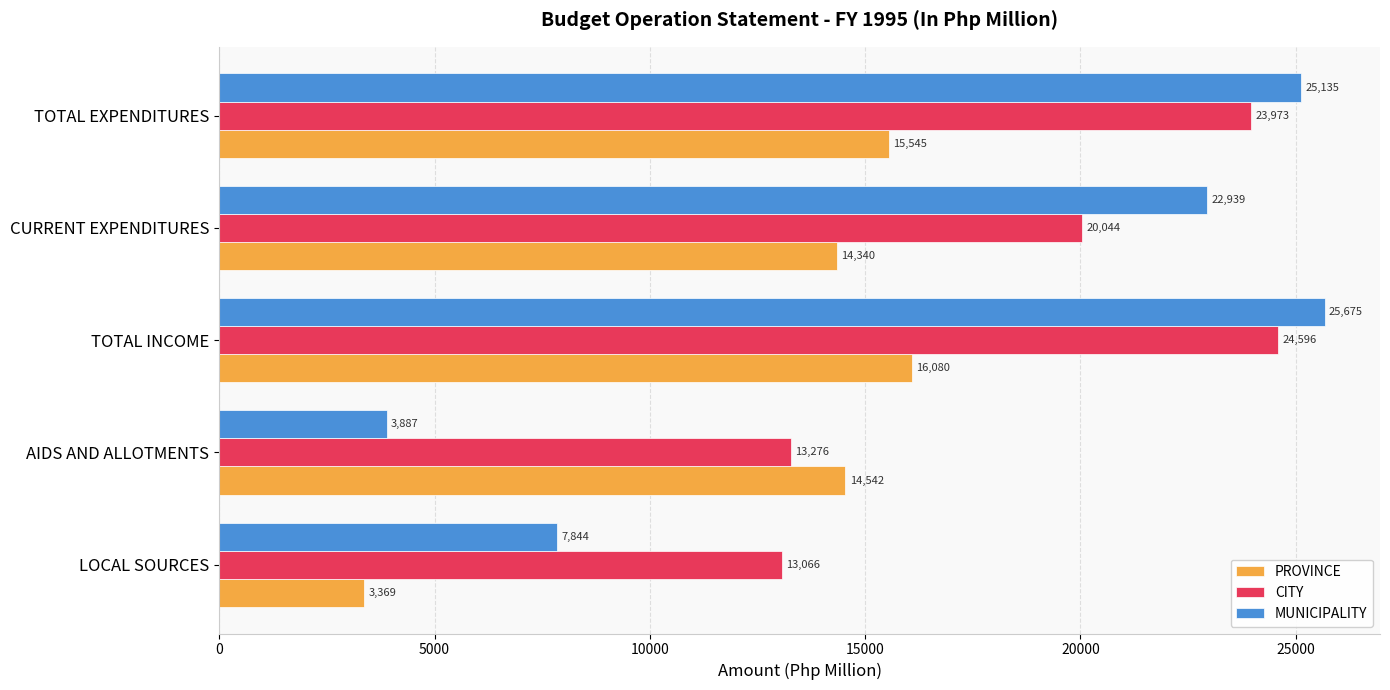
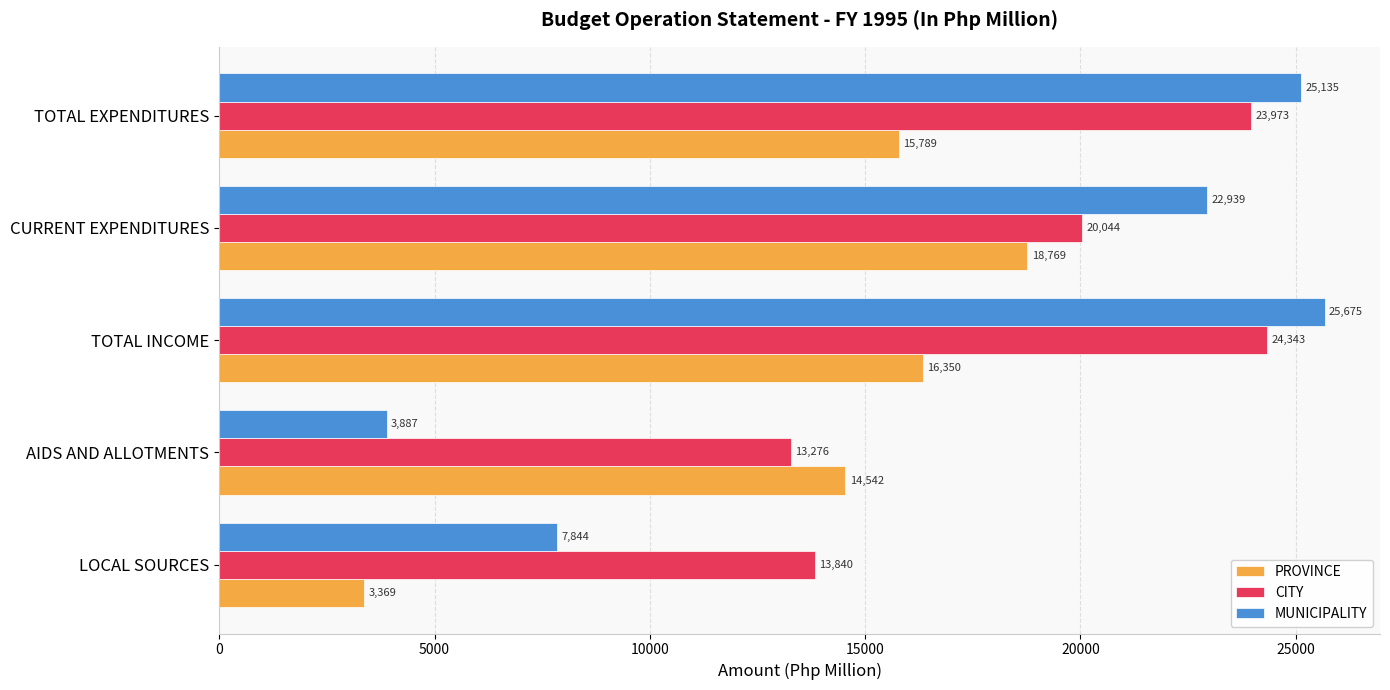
  {
    "PROVINCE": {
-     "TOTAL EXPENDITURES": "15,545",
-     "CURRENT EXPENDITURES": "14,340",
-     "TOTAL INCOME": "16,080",
+     "TOTAL EXPENDITURES": "15,789",
+     "CURRENT EXPENDITURES": "18,769",
+     "TOTAL INCOME": "16,350",
      "AIDS AND ALLOTMENTS": "14,542",
      "LOCAL SOURCES": "3,369"
    },
    "CITY": {
      "TOTAL EXPENDITURES": "23,973",
      "CURRENT EXPENDITURES": "20,044",
-     "TOTAL INCOME": "24,596",
+     "TOTAL INCOME": "24,343",
      "AIDS AND ALLOTMENTS": "13,276",
-     "LOCAL SOURCES": "13,066"
+     "LOCAL SOURCES": "13,840"
    },
    "MUNICIPALITY": {
      "TOTAL EXPENDITURES": "25,135",
      "CURRENT EXPENDITURES": "22,939",
      "TOTAL INCOME": "25,675",
      "AIDS AND ALLOTMENTS": "3,887",
      "LOCAL SOURCES": "7,844"
    }
  }
